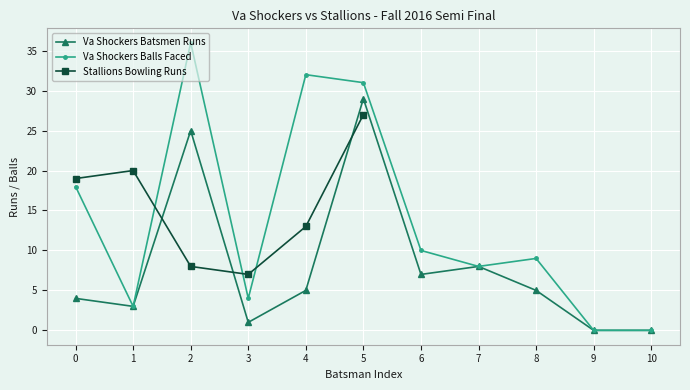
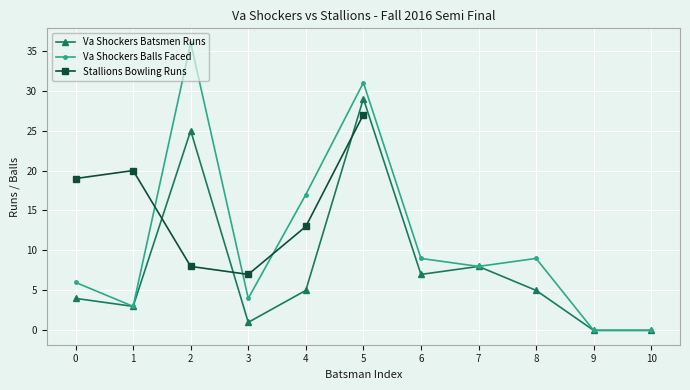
  {
    "Va Shockers Balls Faced": {
-     "0": 18,
+     "0": 6,
      "3": 4,
-     "4": 32,
+     "4": 17,
      "5": 31,
-     "6": 10,
+     "6": 9,
      "8": 9
    }
  }
